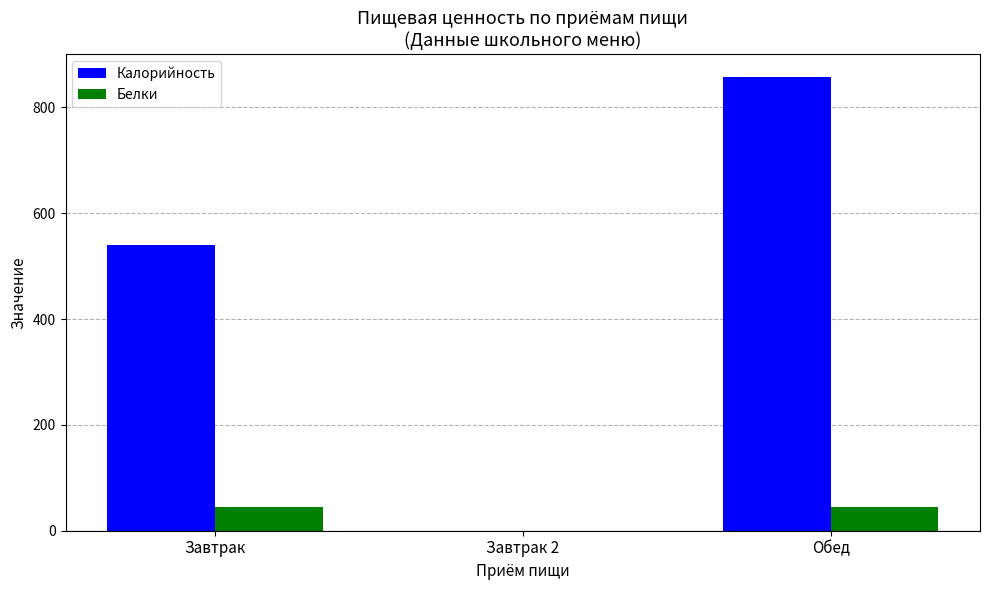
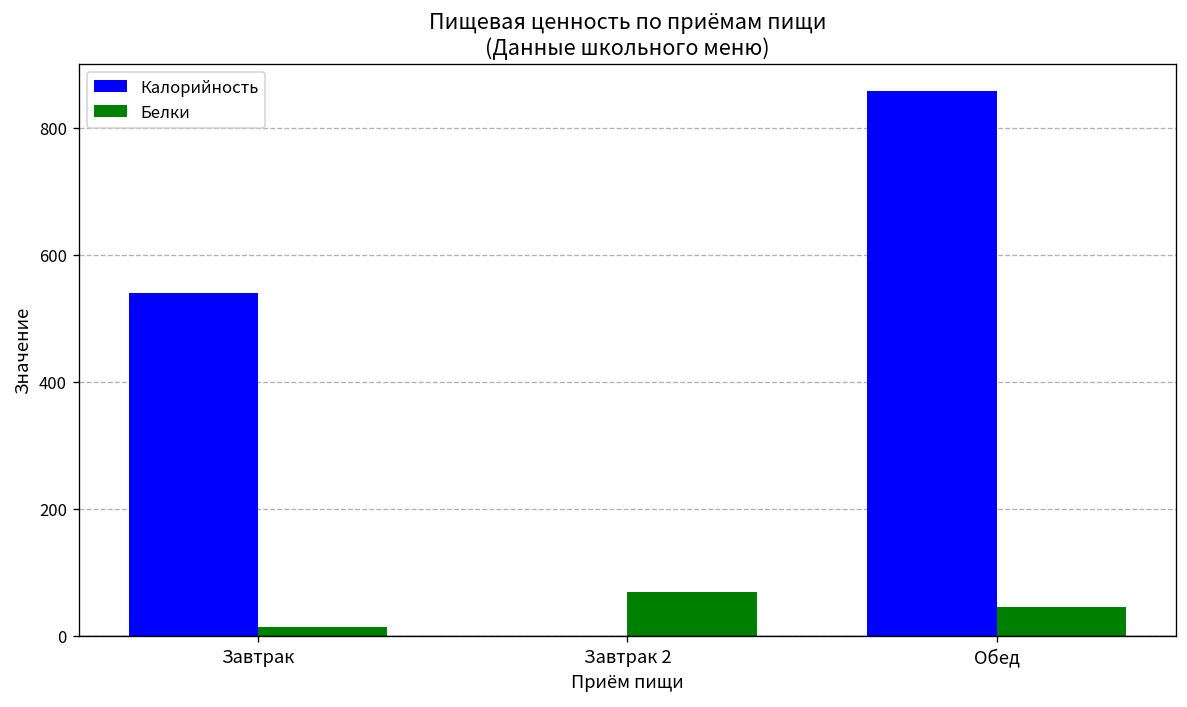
  {
    "Калорийность": {
      "Завтрак": 540,
      "Завтрак 2": 0,
      "Обед": 860
    },
    "Белки": {
-     "Завтрак": 40,
-     "Завтрак 2": 0,
+     "Завтрак": 10,
+     "Завтрак 2": 70,
      "Обед": 50
    }
  }
